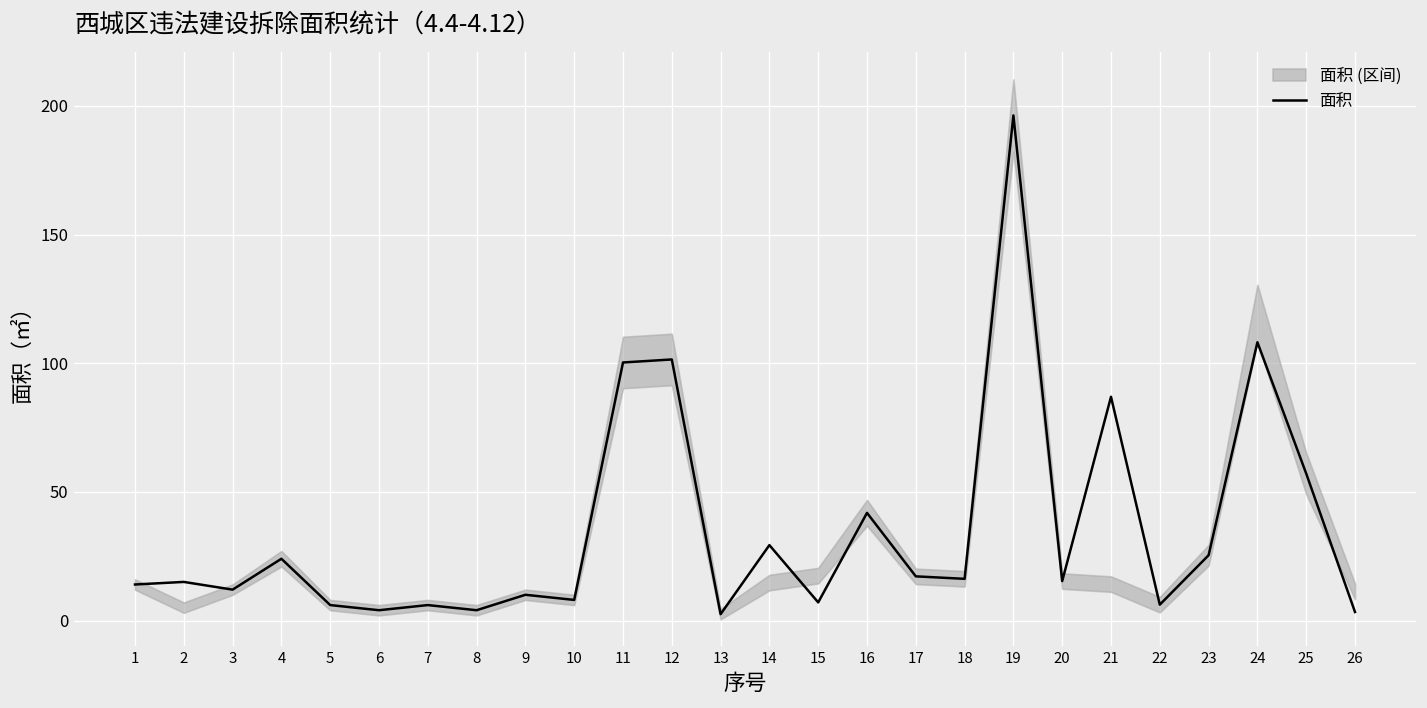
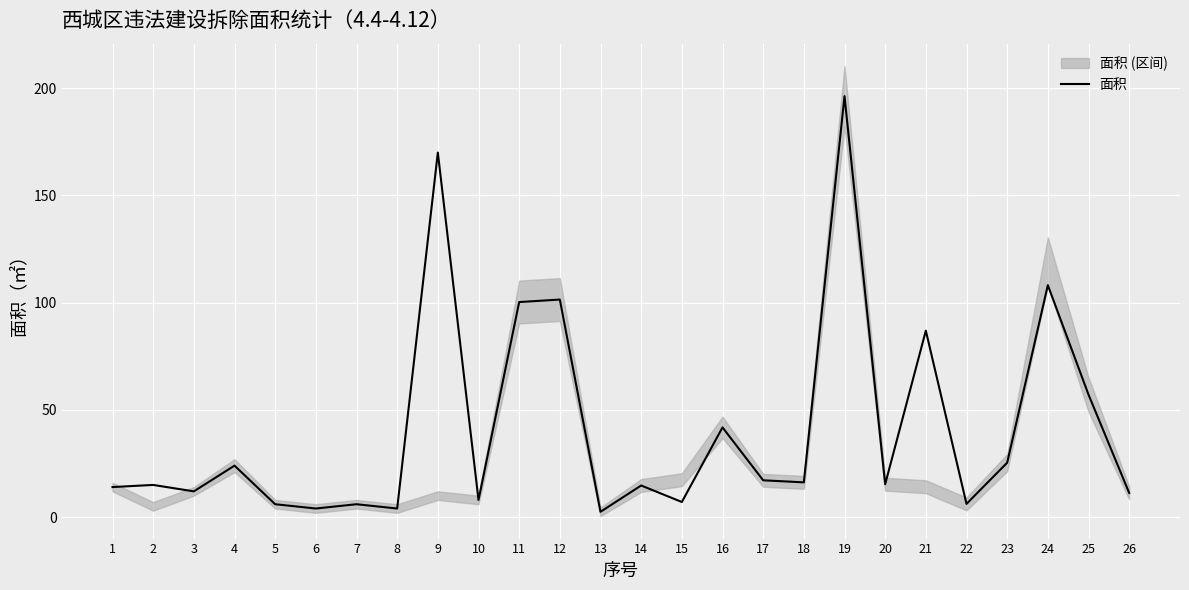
  {
    "面积": {
      "1": 14,
      "2": 15,
      "3": 12,
      "4": 24,
      "5": 6,
      "6": 4,
      "7": 6,
      "8": 4,
-     "9": 10,
+     "9": 170,
      "10": 8,
      "11": 100,
      "12": 101,
      "13": 2,
-     "14": 29,
+     "14": 15,
      "15": 7,
      "16": 42,
      "17": 17,
      "18": 16,
      "19": 196,
      "20": 15,
      "21": 87,
      "22": 6,
      "23": 25,
      "24": 108,
      "25": 57,
-     "26": 3
+     "26": 11
    }
  }
